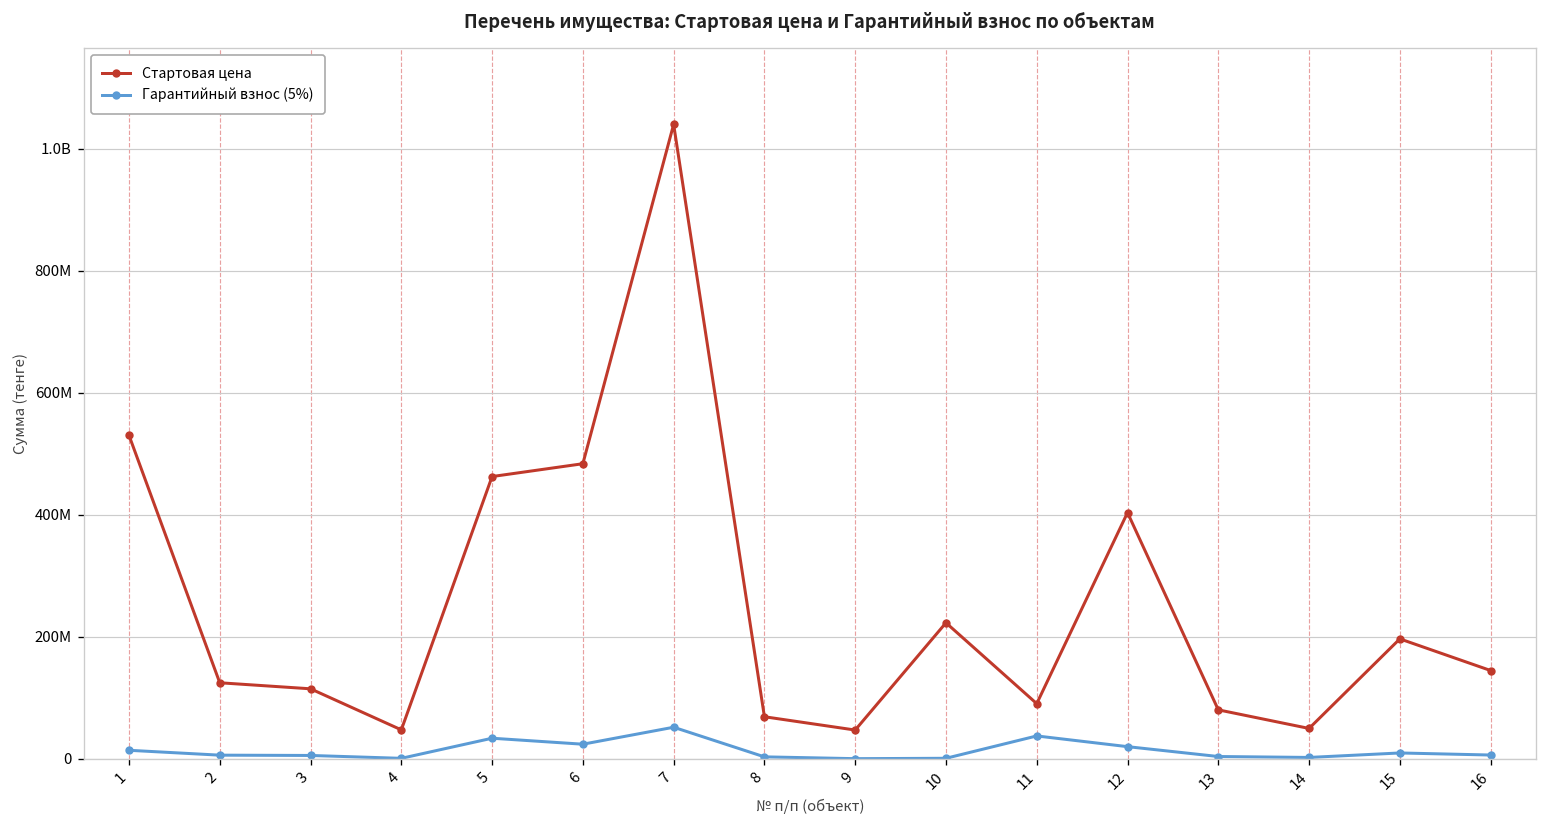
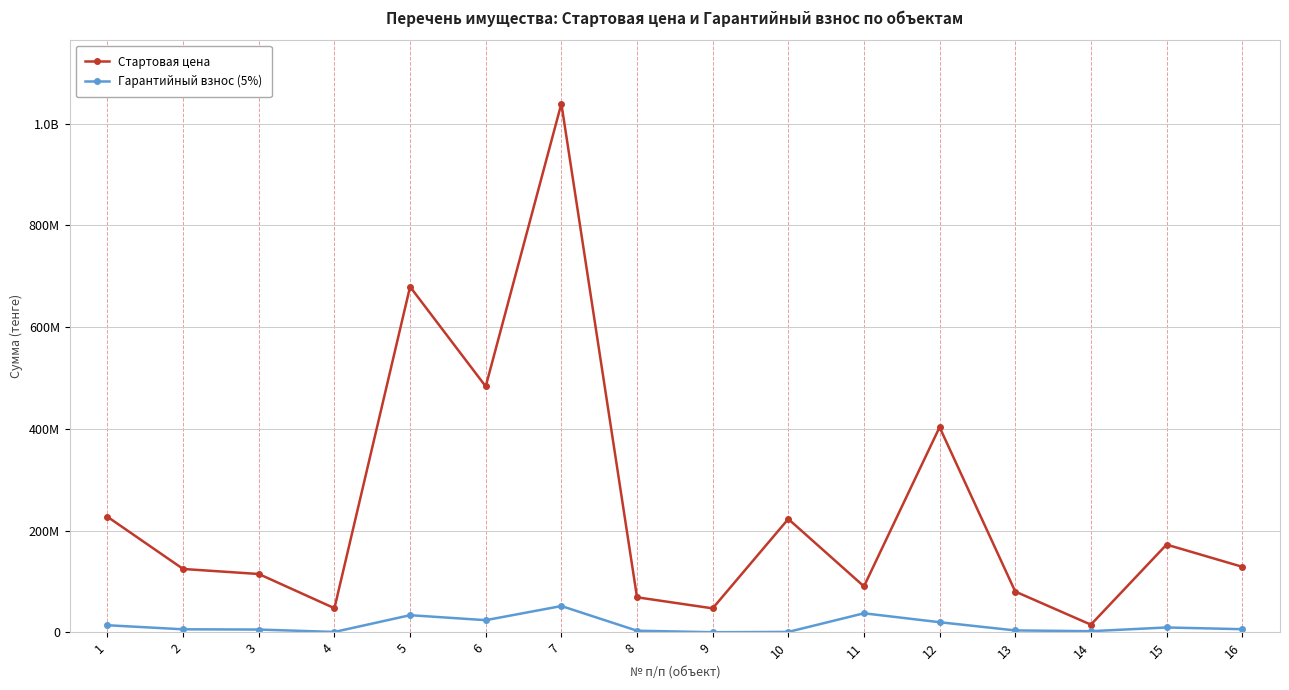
  {
    "Стартовая цена": {
-     "1": 530000000,
+     "1": 230000000,
      "2": 120000000,
      "3": 110000000,
      "4": 50000000,
-     "5": 460000000,
+     "5": 680000000,
      "6": 480000000,
      "7": 1040000000,
      "8": 70000000,
      "9": 50000000,
      "10": 220000000,
      "11": 90000000,
      "12": 400000000,
      "13": 80000000,
-     "14": 50000000,
-     "15": 200000000,
-     "16": 140000000
+     "14": 20000000,
+     "15": 170000000,
+     "16": 130000000
    },
    "Гарантийный взнос (5%)": {
      "1": 10000000,
      "2": 10000000,
      "3": 10000000,
      "4": 0,
      "5": 30000000,
      "6": 20000000,
      "7": 50000000,
      "8": 0,
      "9": 0,
      "10": 0,
      "11": 40000000,
      "12": 20000000,
      "13": 0,
      "14": 0,
      "15": 10000000,
      "16": 10000000
    }
  }
